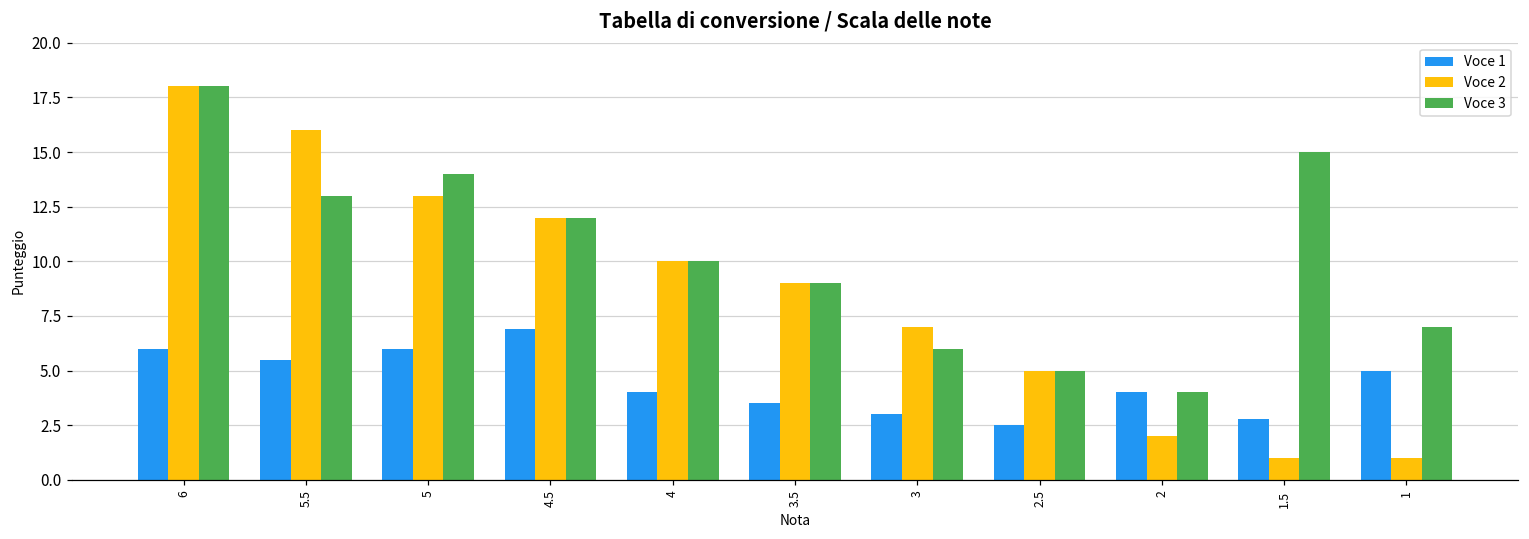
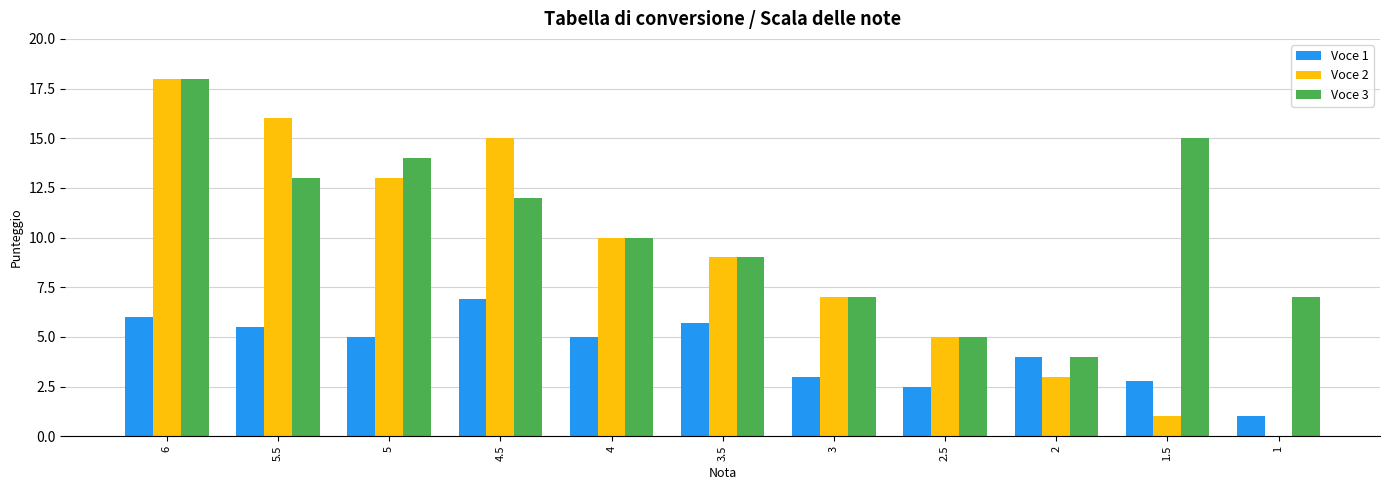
  {
    "Voce 1": {
      "6": 6.0,
      "5.5": 5.5,
-     "5": 6,
+     "5": 5,
      "4.5": 6.9,
-     "4": 4,
-     "3.5": 3.5,
+     "4": 5,
+     "3.5": 5.7,
      "3": 3.0,
      "2.5": 2.5,
      "2": 4.0,
      "1.5": 2.8,
-     "1": 5
+     "1": 1
    },
    "Voce 2": {
      "6": 18,
      "5.5": 16,
      "5": 13,
-     "4.5": 12,
+     "4.5": 15,
      "4": 10,
      "3.5": 9,
      "3": 7,
      "2.5": 5,
-     "2": 2,
+     "2": 3,
      "1.5": 1,
-     "1": 1
+     "1": 0
    },
    "Voce 3": {
      "6": 18,
      "5.5": 13,
      "5": 14,
      "4.5": 12,
      "4": 10,
      "3.5": 9,
-     "3": 6,
+     "3": 7,
      "2.5": 5,
      "2": 4,
      "1.5": 15,
      "1": 7
    }
  }
